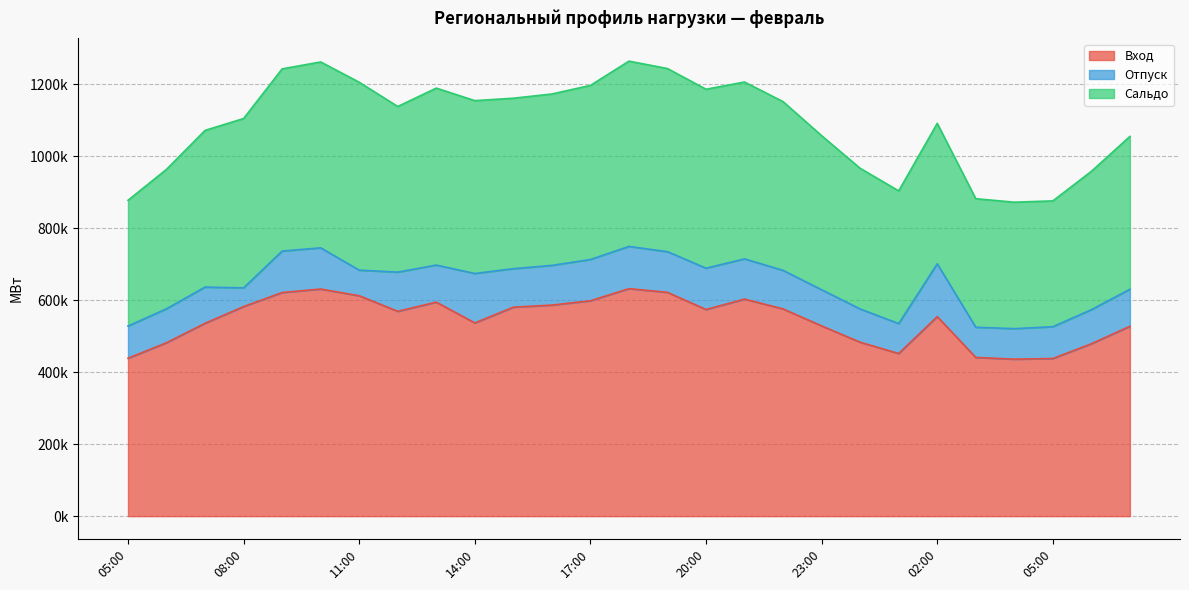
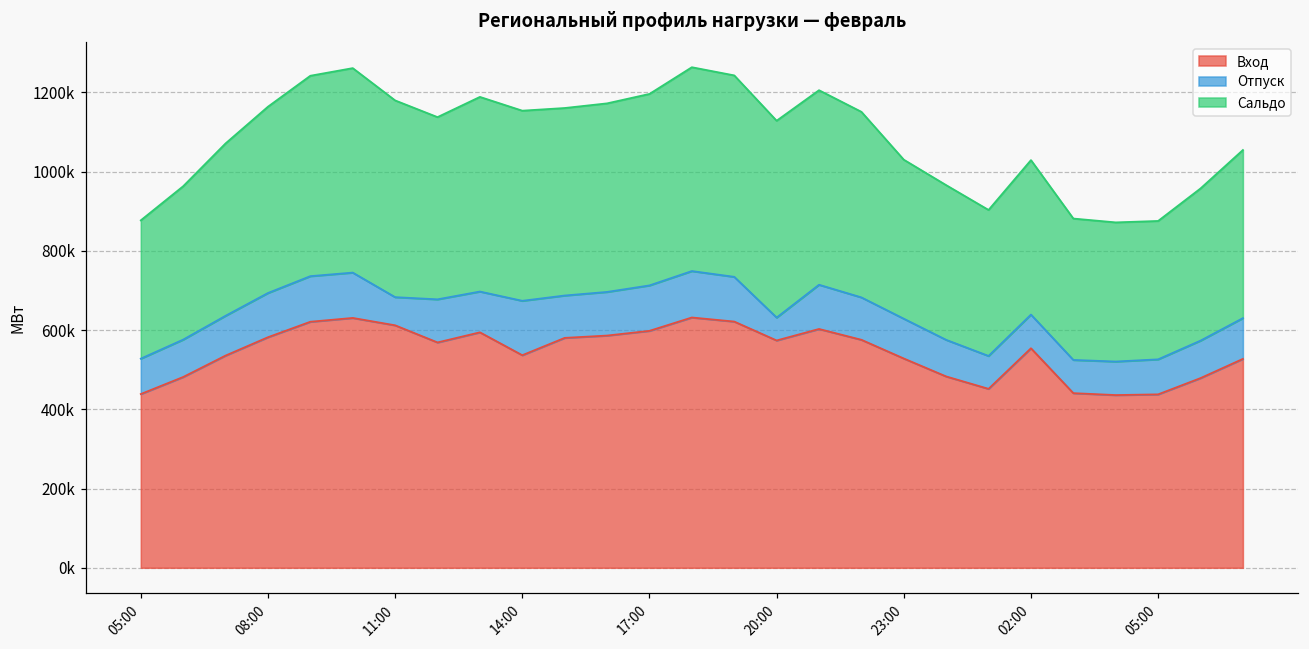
  {
    "Вход": {
      "08:00": 580000,
      "11:00": 610000,
      "14:00": 540000,
      "17:00": 600000,
      "20:00": 570000,
      "23:00": 530000,
      "02:00": 550000
    },
    "Отпуск": {
-     "08:00": 50000,
+     "08:00": 110000,
      "11:00": 70000,
      "14:00": 140000,
      "17:00": 110000,
-     "20:00": 110000,
+     "20:00": 60000,
      "23:00": 100000,
-     "02:00": 150000
+     "02:00": 90000
    },
    "Сальдо": {
      "08:00": 470000,
-     "11:00": 520000,
+     "11:00": 500000,
      "14:00": 480000,
      "17:00": 480000,
      "20:00": 500000,
-     "23:00": 430000,
+     "23:00": 400000,
      "02:00": 390000
    }
  }
